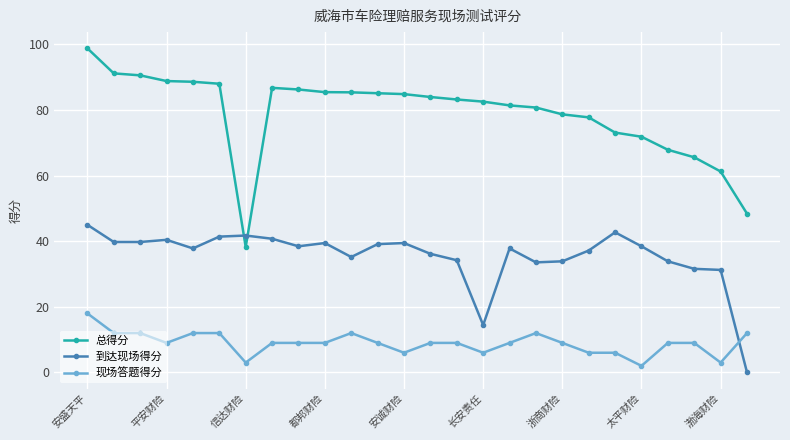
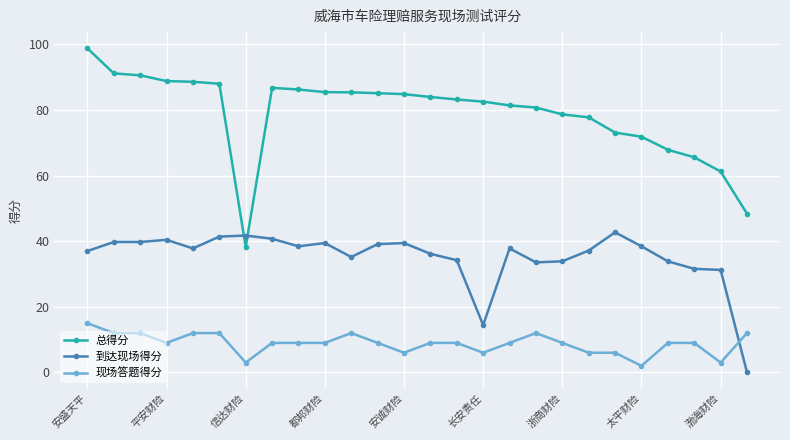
  {
    "总得分": {
      "安盛天平": 99,
      "平安财险": 89,
      "信达财险": 38,
      "都邦财险": 85,
      "安诚财险": 85,
      "长安责任": 83,
      "浙商财险": 79,
      "太平财险": 72,
      "渤海财险": 61
    },
    "到达现场得分": {
-     "安盛天平": 45,
+     "安盛天平": 37,
      "平安财险": 40,
      "信达财险": 42,
      "都邦财险": 39,
      "安诚财险": 39,
      "长安责任": 14,
      "浙商财险": 34,
      "太平财险": 38,
      "渤海财险": 31
    },
    "现场答题得分": {
-     "安盛天平": 18,
+     "安盛天平": 15,
      "信达财险": 3,
      "都邦财险": 9,
      "安诚财险": 6,
      "长安责任": 6,
      "浙商财险": 9,
      "太平财险": 2,
      "渤海财险": 3
    }
  }
